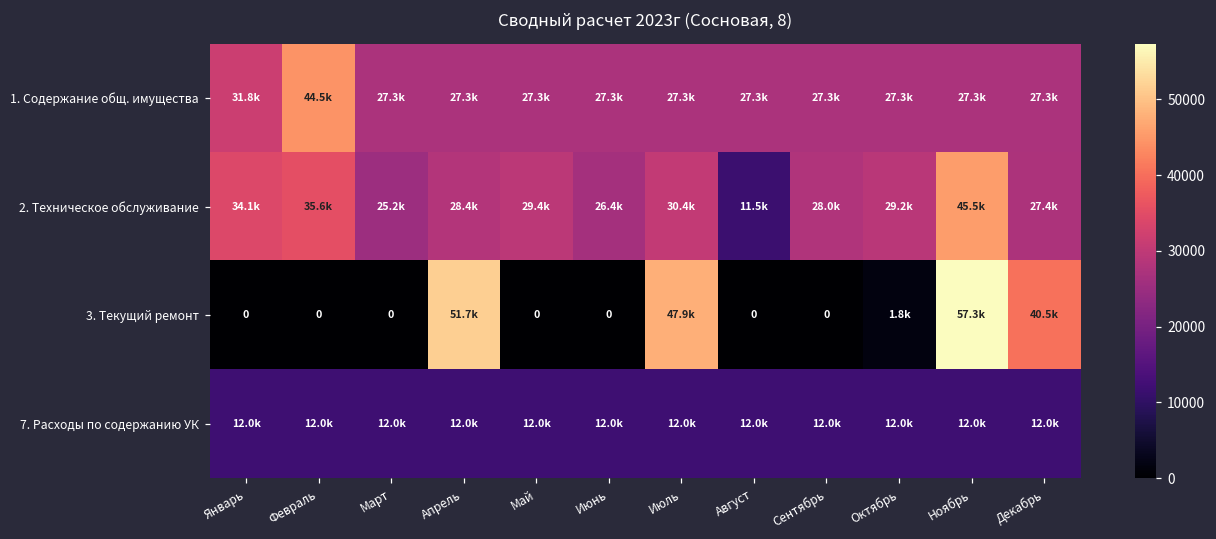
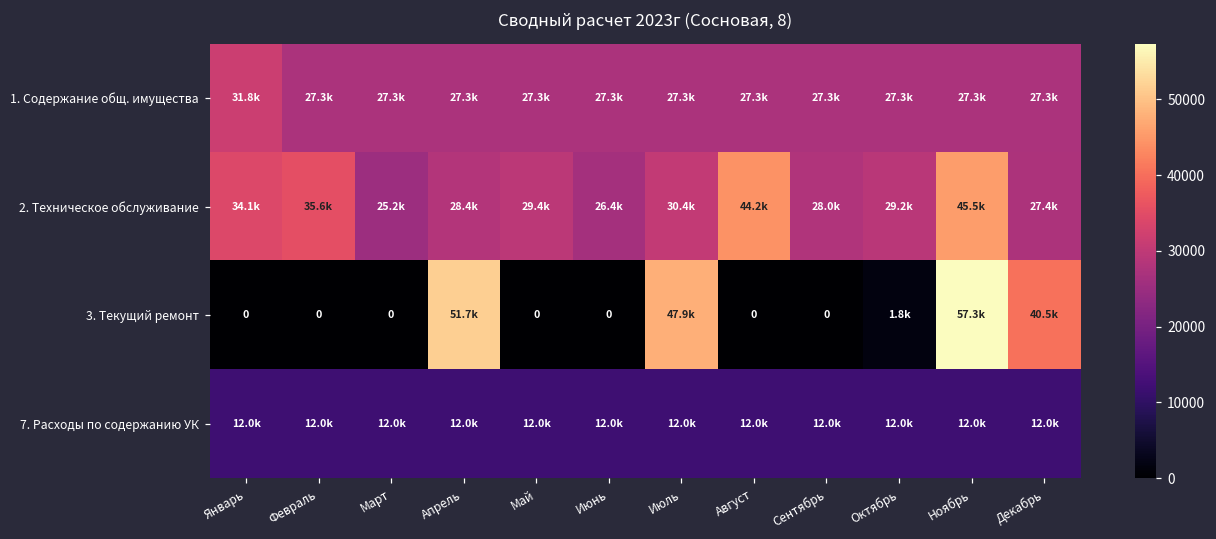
  {
    "1. Содержание общ. имущества": {
      "Январь": "31.8k",
-     "Февраль": "44.5k",
+     "Февраль": "27.3k",
      "Март": "27.3k",
      "Апрель": "27.3k",
      "Май": "27.3k",
      "Июнь": "27.3k",
      "Июль": "27.3k",
      "Август": "27.3k",
      "Сентябрь": "27.3k",
      "Октябрь": "27.3k",
      "Ноябрь": "27.3k",
      "Декабрь": "27.3k"
    },
    "2. Техническое обслуживание": {
      "Январь": "34.1k",
      "Февраль": "35.6k",
      "Март": "25.2k",
      "Апрель": "28.4k",
      "Май": "29.4k",
      "Июнь": "26.4k",
      "Июль": "30.4k",
-     "Август": "11.5k",
+     "Август": "44.2k",
      "Сентябрь": "28.0k",
      "Октябрь": "29.2k",
      "Ноябрь": "45.5k",
      "Декабрь": "27.4k"
    },
    "3. Текущий ремонт": {
      "Январь": "0",
      "Февраль": "0",
      "Март": "0",
      "Апрель": "51.7k",
      "Май": "0",
      "Июнь": "0",
      "Июль": "47.9k",
      "Август": "0",
      "Сентябрь": "0",
      "Октябрь": "1.8k",
      "Ноябрь": "57.3k",
      "Декабрь": "40.5k"
    },
    "7. Расходы по содержанию УК": {
      "Январь": "12.0k",
      "Февраль": "12.0k",
      "Март": "12.0k",
      "Апрель": "12.0k",
      "Май": "12.0k",
      "Июнь": "12.0k",
      "Июль": "12.0k",
      "Август": "12.0k",
      "Сентябрь": "12.0k",
      "Октябрь": "12.0k",
      "Ноябрь": "12.0k",
      "Декабрь": "12.0k"
    }
  }
